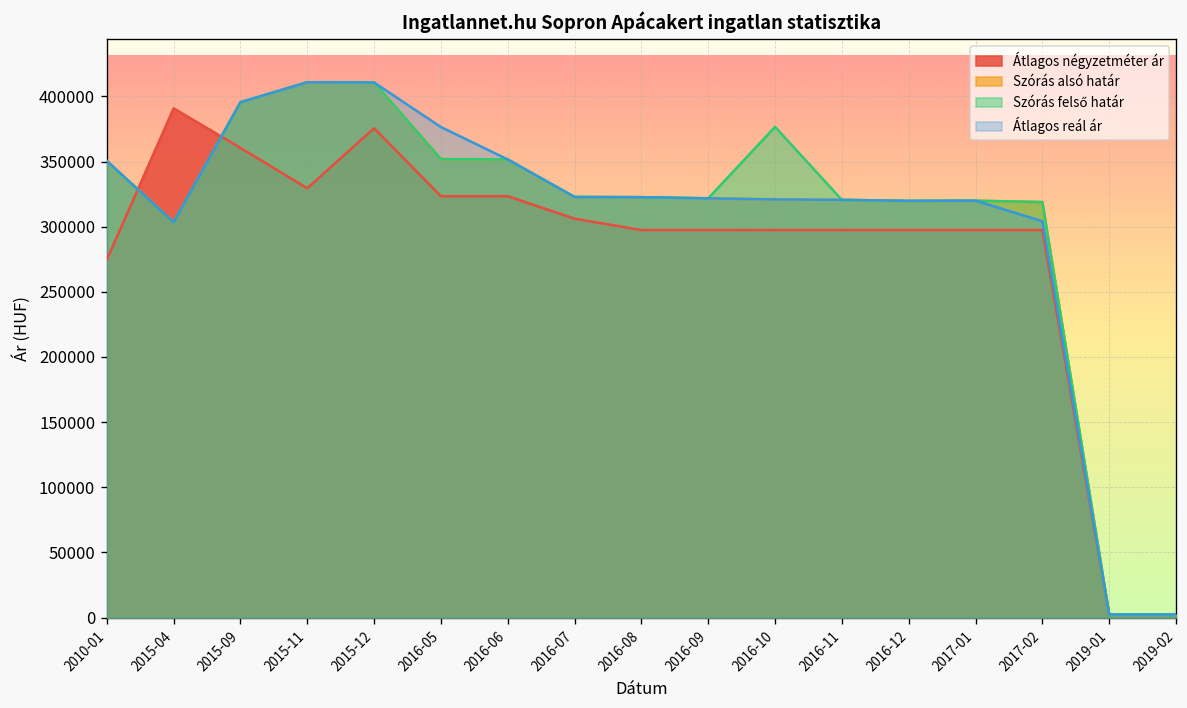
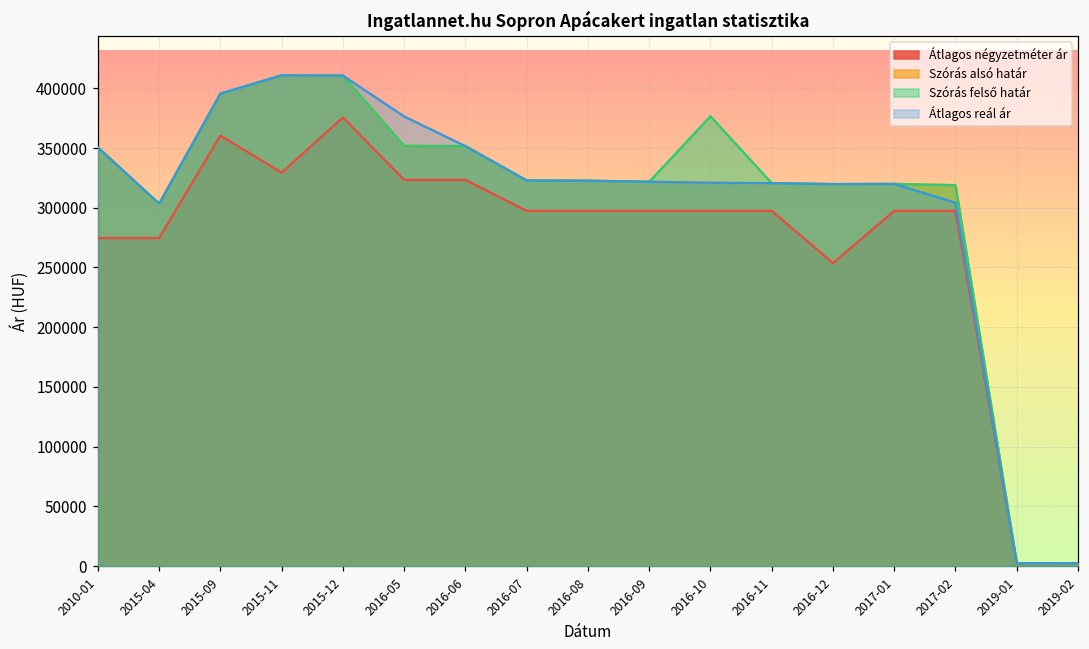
  {
    "Átlagos négyzetméter ár": {
      "2010-01": 275000,
-     "2015-04": 391000,
+     "2015-04": 275000,
      "2015-09": 360000,
      "2015-11": 329000,
      "2015-12": 376000,
      "2016-05": 323000,
      "2016-06": 323000,
-     "2016-07": 306000,
+     "2016-07": 297000,
      "2016-08": 297000,
      "2016-09": 297000,
      "2016-10": 297000,
      "2016-11": 297000,
-     "2016-12": 297000,
+     "2016-12": 254000,
      "2017-01": 297000,
      "2017-02": 297000
    },
    "Szórás felső határ": {
      "2016-10": 377000
    },
    "Átlagos reál ár": {
      "2016-05": 376000,
      "2017-02": 304000
    }
  }
